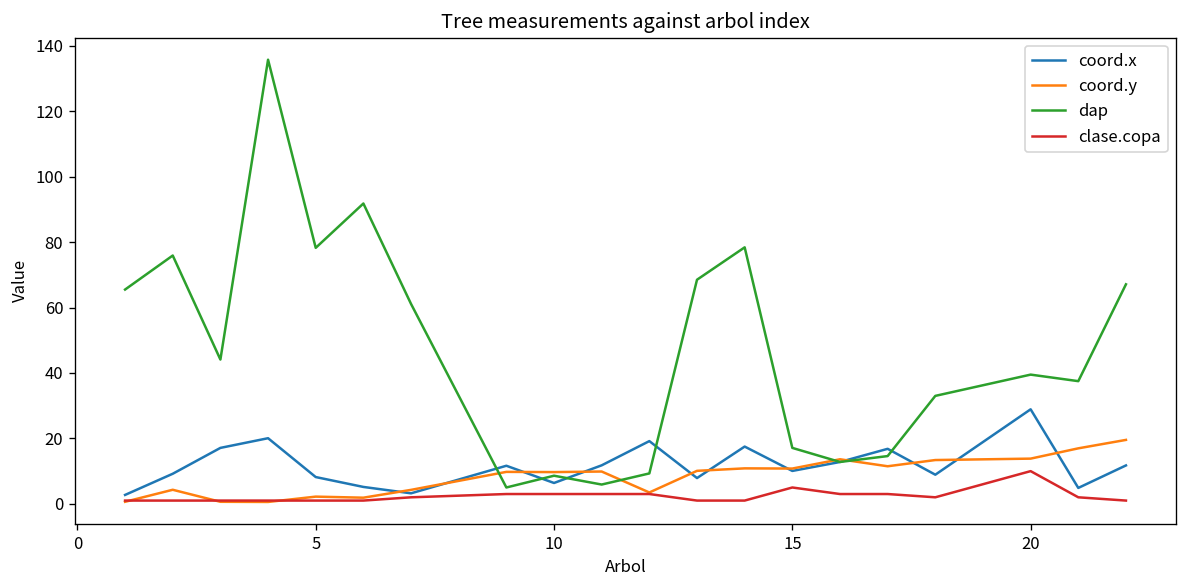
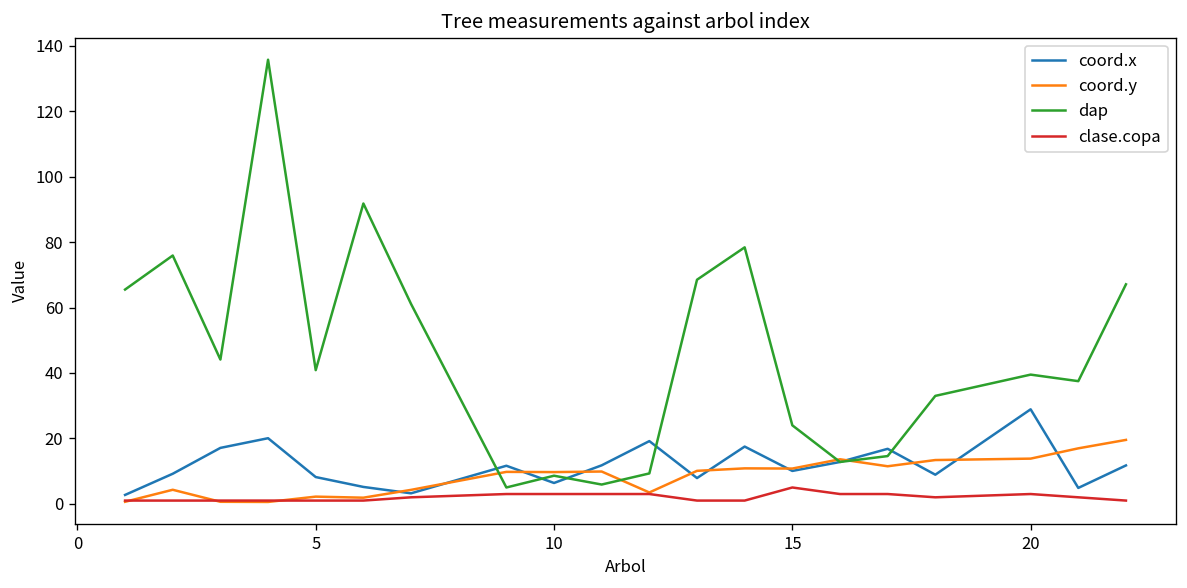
  {
    "coord.x": {
      "5": 8,
      "10": 6,
      "20": 29
    },
    "coord.y": {
      "5": 2,
      "10": 10,
      "20": 14
    },
    "dap": {
-     "5": 78,
+     "5": 41,
      "10": 9,
-     "15": 17,
+     "15": 24,
      "20": 40
    },
    "clase.copa": {
      "5": 1,
      "10": 3,
      "15": 5,
-     "20": 10
+     "20": 3
    }
  }
